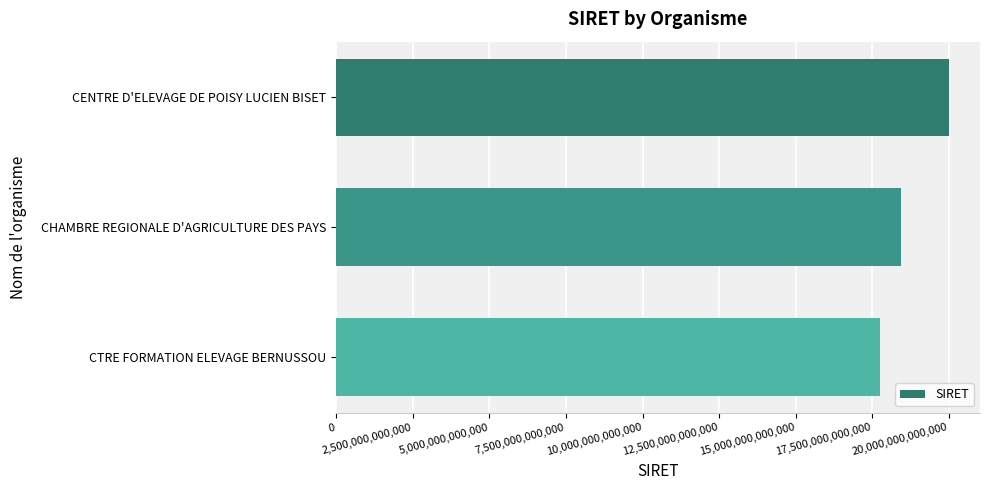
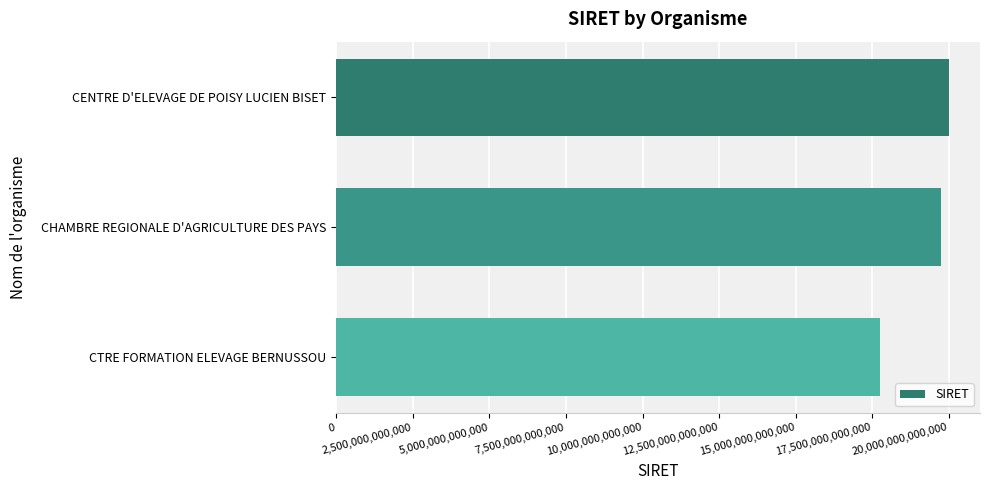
  {
    "CENTRE D'ELEVAGE DE POISY LUCIEN BISET": "20,000,000,000,000",
-   "CHAMBRE REGIONALE D'AGRICULTURE DES PAYS": "18,400,000,000,000",
+   "CHAMBRE REGIONALE D'AGRICULTURE DES PAYS": "19,700,000,000,000",
    "CTRE FORMATION ELEVAGE BERNUSSOU": "17,700,000,000,000"
  }
